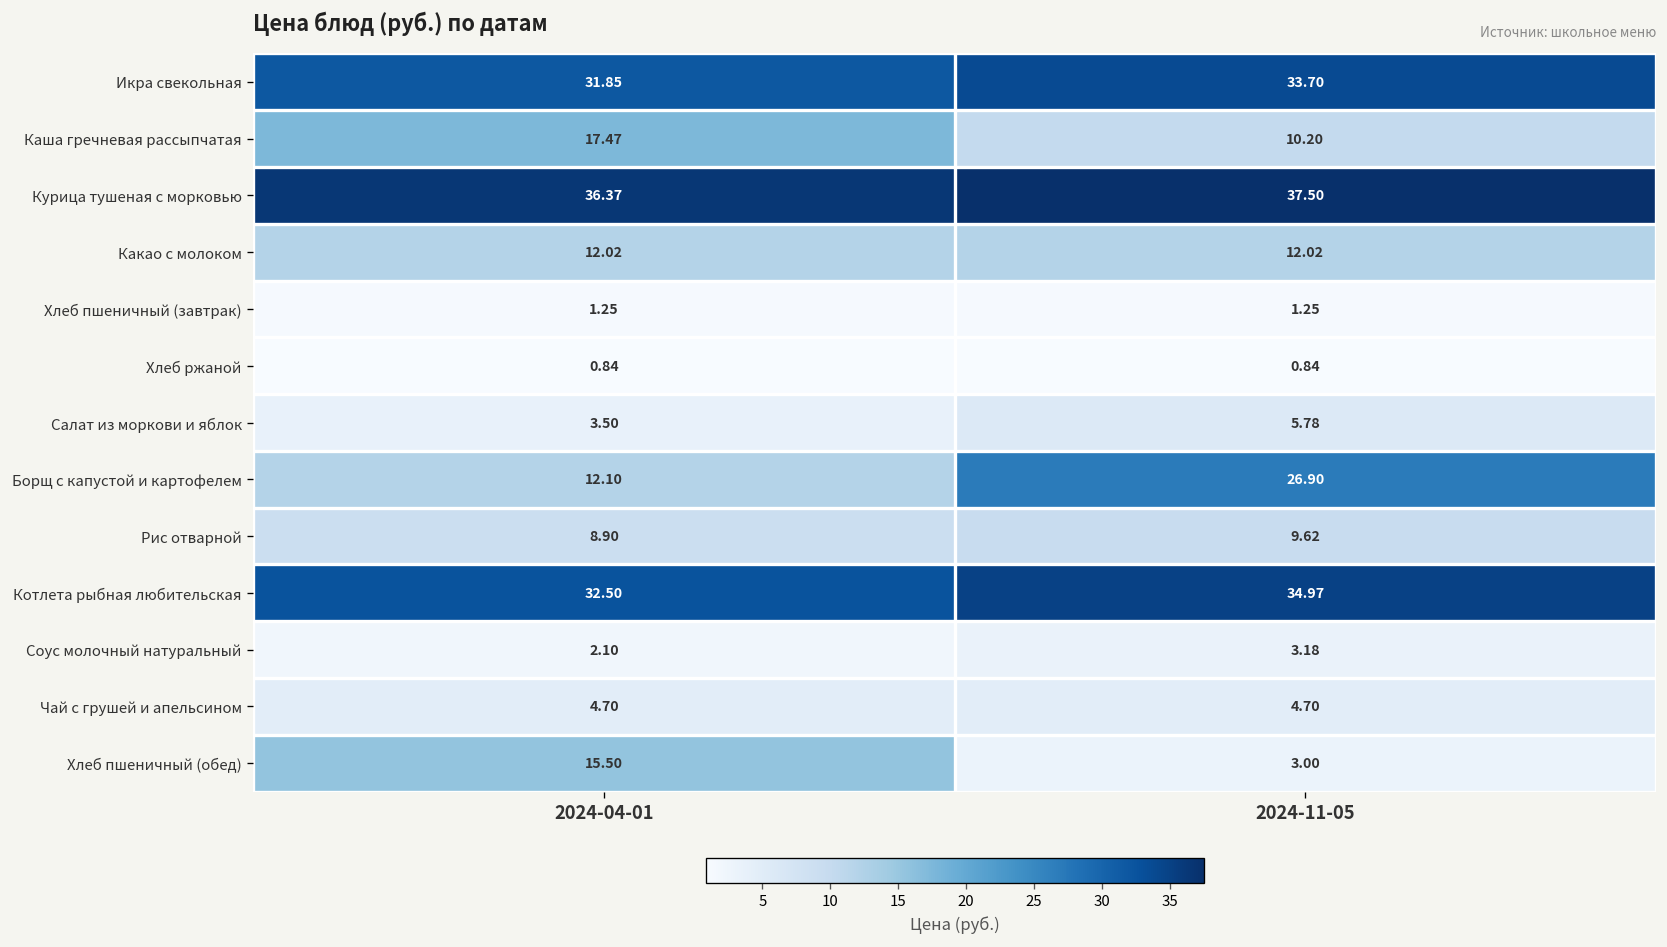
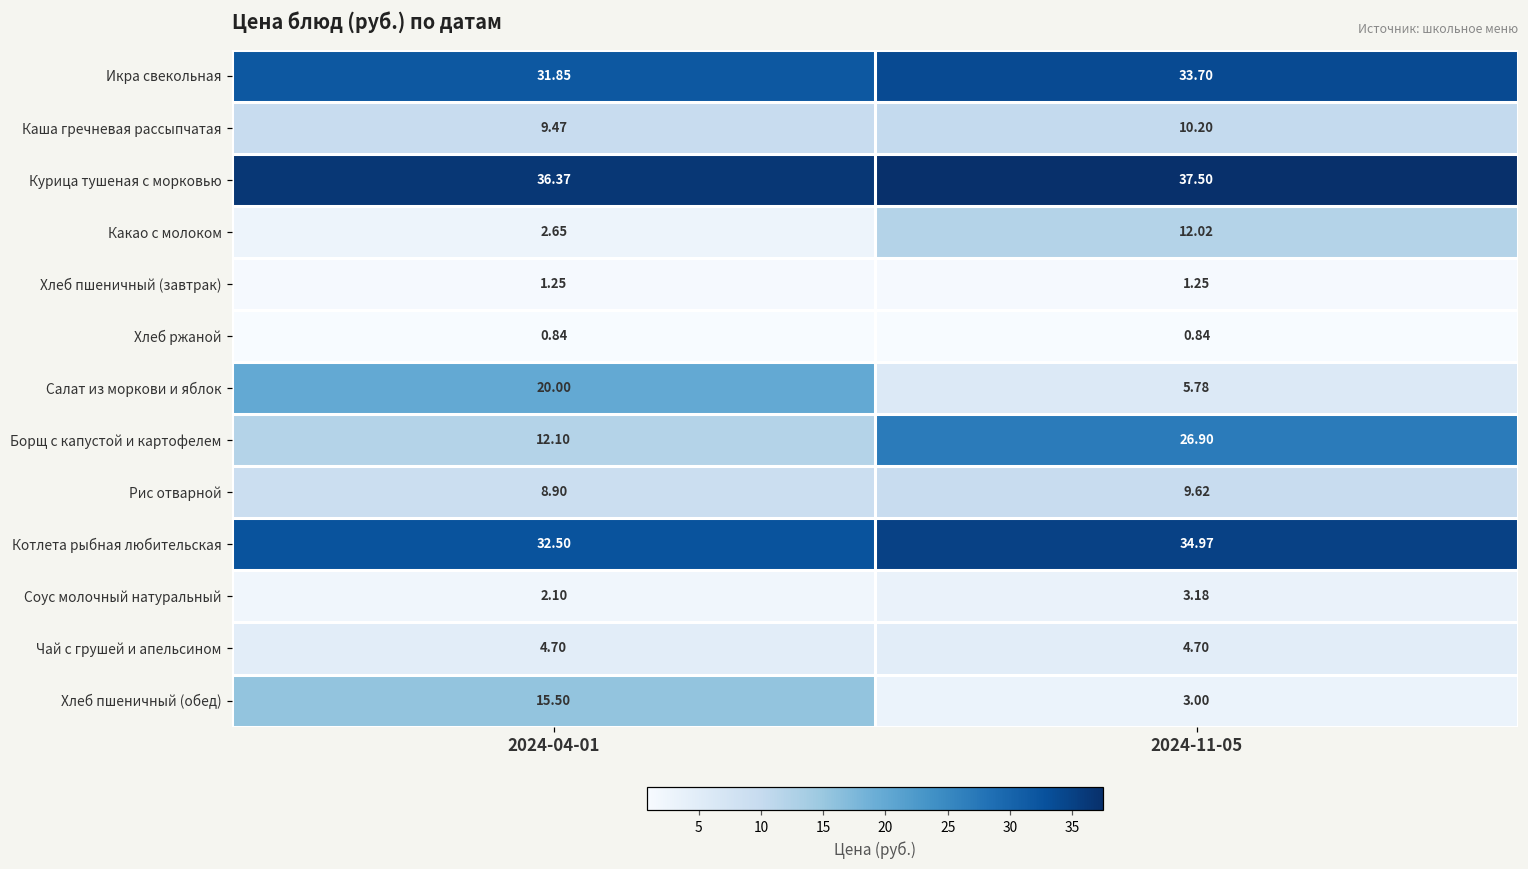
  {
    "Икра свекольная": {
      "2024-04-01": 31.85,
      "2024-11-05": 33.70
    },
    "Каша гречневая рассыпчатая": {
-     "2024-04-01": 17.47,
+     "2024-04-01": 9.47,
      "2024-11-05": 10.20
    },
    "Курица тушеная с морковью": {
      "2024-04-01": 36.37,
      "2024-11-05": 37.50
    },
    "Какао с молоком": {
-     "2024-04-01": 12.02,
+     "2024-04-01": 2.65,
      "2024-11-05": 12.02
    },
    "Хлеб пшеничный (завтрак)": {
      "2024-04-01": 1.25,
      "2024-11-05": 1.25
    },
    "Хлеб ржаной": {
      "2024-04-01": 0.84,
      "2024-11-05": 0.84
    },
    "Салат из моркови и яблок": {
-     "2024-04-01": 3.50,
+     "2024-04-01": 20.00,
      "2024-11-05": 5.78
    },
    "Борщ с капустой и картофелем": {
      "2024-04-01": 12.10,
      "2024-11-05": 26.90
    },
    "Рис отварной": {
      "2024-04-01": 8.90,
      "2024-11-05": 9.62
    },
    "Котлета рыбная любительская": {
      "2024-04-01": 32.50,
      "2024-11-05": 34.97
    },
    "Соус молочный натуральный": {
      "2024-04-01": 2.10,
      "2024-11-05": 3.18
    },
    "Чай с грушей и апельсином": {
      "2024-04-01": 4.70,
      "2024-11-05": 4.70
    },
    "Хлеб пшеничный (обед)": {
      "2024-04-01": 15.50,
      "2024-11-05": 3.00
    }
  }
